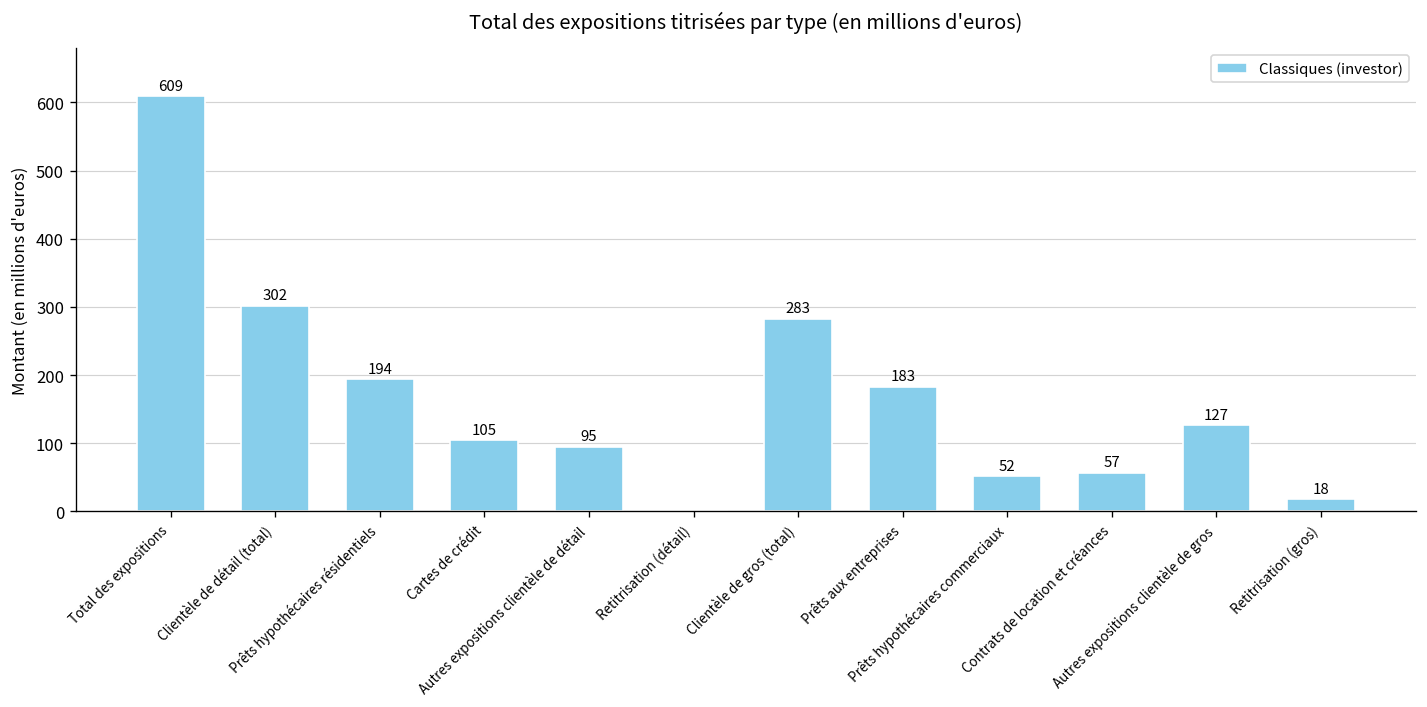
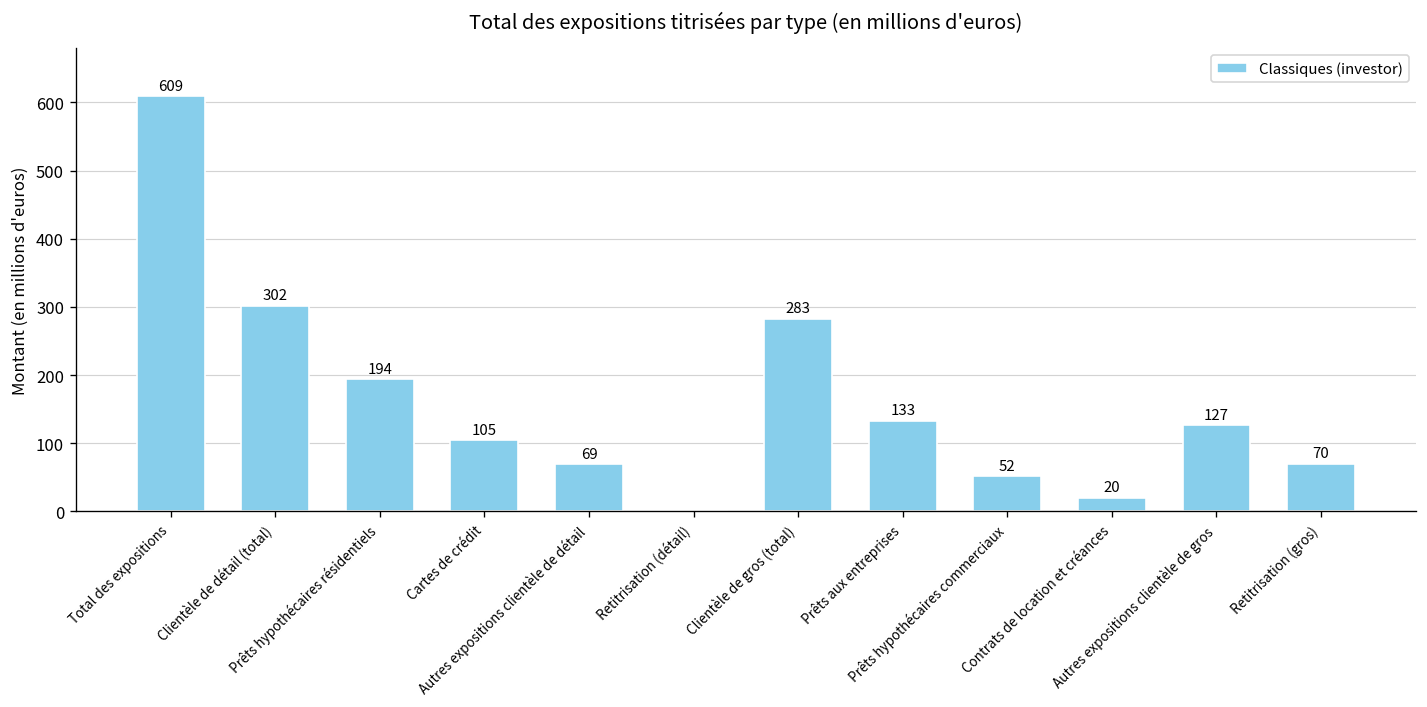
  {
    "Total des expositions": 609,
    "Clientèle de détail (total)": 302,
    "Prêts hypothécaires résidentiels": 194,
    "Cartes de crédit": 105,
-   "Autres expositions clientèle de détail": 95,
+   "Autres expositions clientèle de détail": 69,
    "Clientèle de gros (total)": 283,
-   "Prêts aux entreprises": 183,
+   "Prêts aux entreprises": 133,
    "Prêts hypothécaires commerciaux": 52,
-   "Contrats de location et créances": 57,
+   "Contrats de location et créances": 20,
    "Autres expositions clientèle de gros": 127,
-   "Retitrisation (gros)": 18
+   "Retitrisation (gros)": 70
  }
